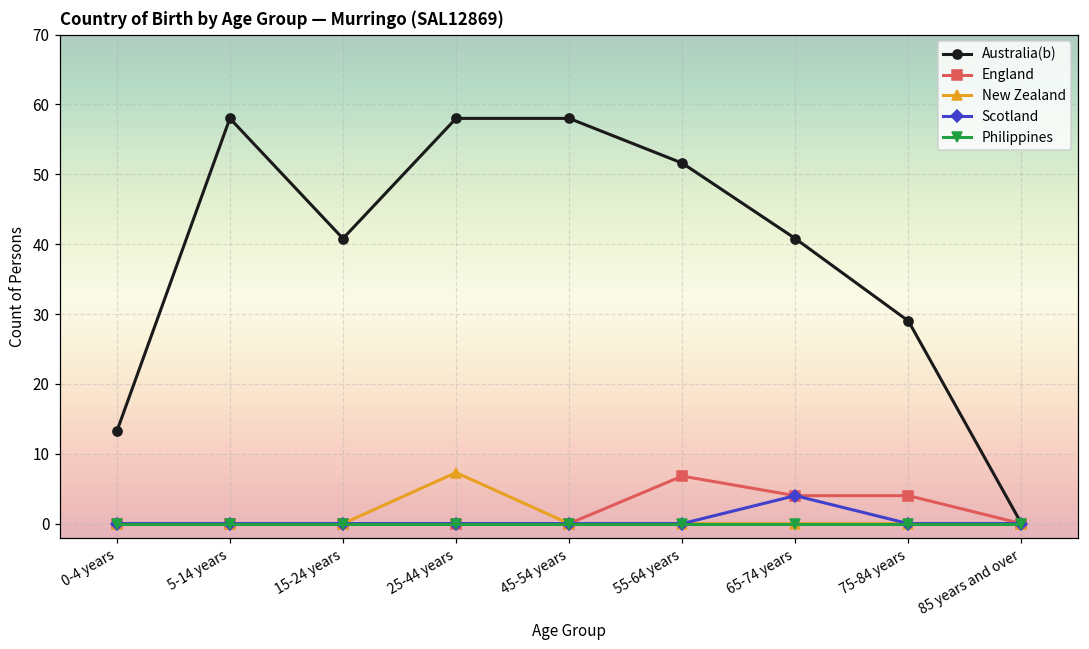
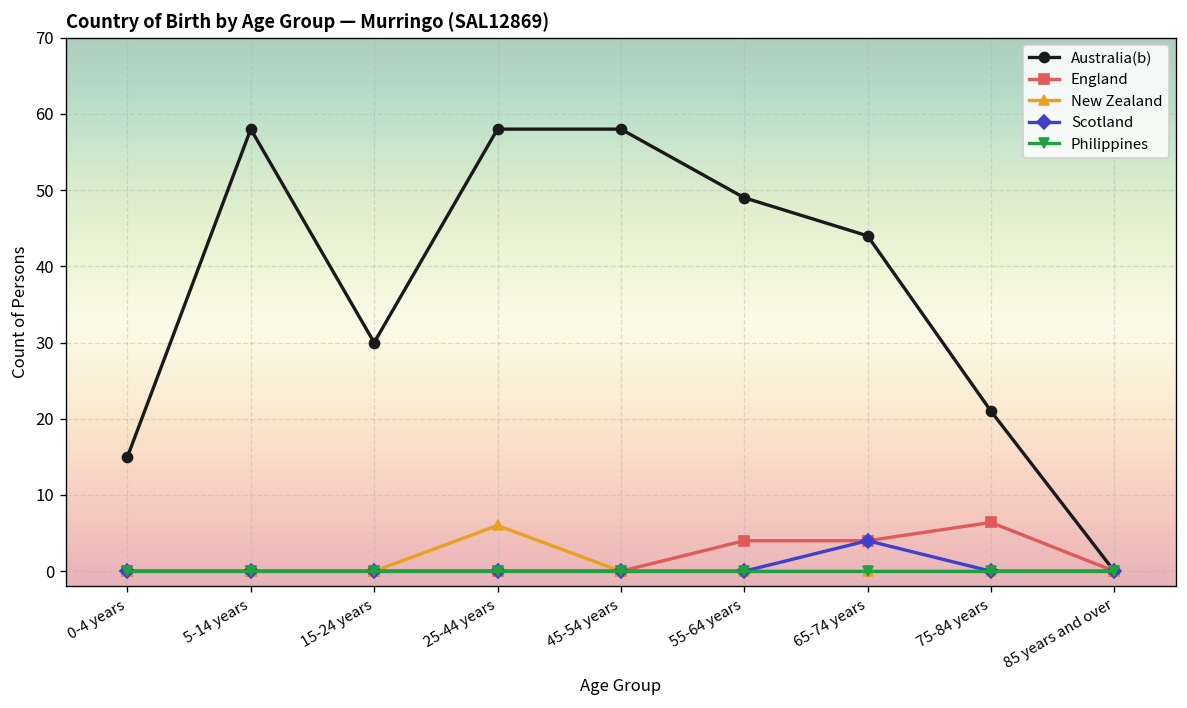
  {
    "Australia(b)": {
-     "0-4 years": 13,
+     "0-4 years": 15,
      "5-14 years": 58,
-     "15-24 years": 41,
+     "15-24 years": 30,
      "25-44 years": 58,
      "45-54 years": 58,
-     "55-64 years": 52,
-     "65-74 years": 41,
-     "75-84 years": 29
+     "55-64 years": 49,
+     "65-74 years": 44,
+     "75-84 years": 21
    },
    "England": {
-     "55-64 years": 7,
-     "75-84 years": 4
+     "55-64 years": 4,
+     "75-84 years": 6
    },
    "New Zealand": {
-     "25-44 years": 7
+     "25-44 years": 6
    }
  }
